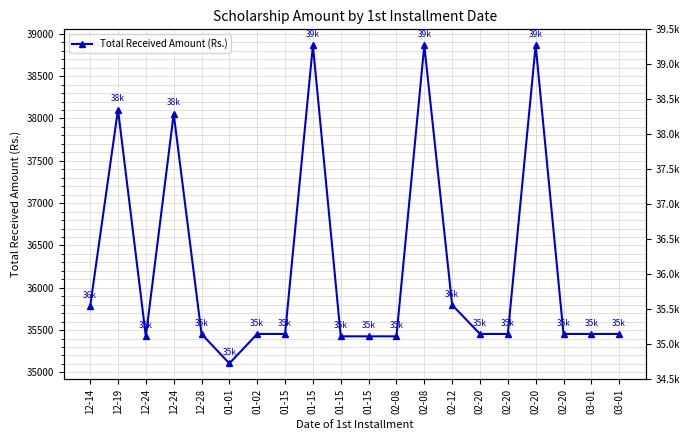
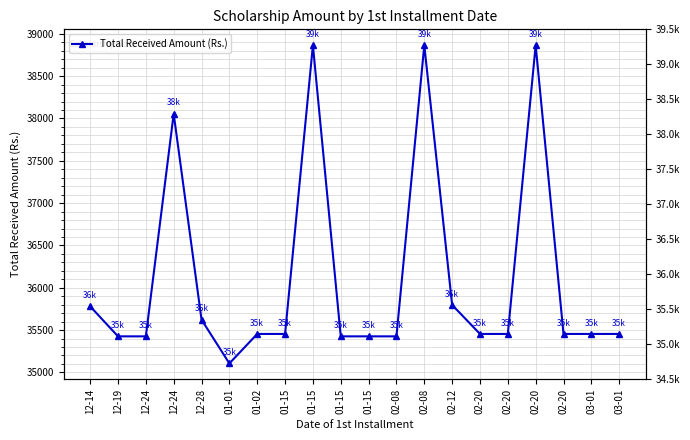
  {
    "12-14": "36k",
-   "12-19": "38k",
-   "12-28": "35k",
+   "12-19": "35k",
+   "12-28": "36k",
    "01-01": "35k",
    "01-02": "35k",
    "02-12": "36k"
  }
